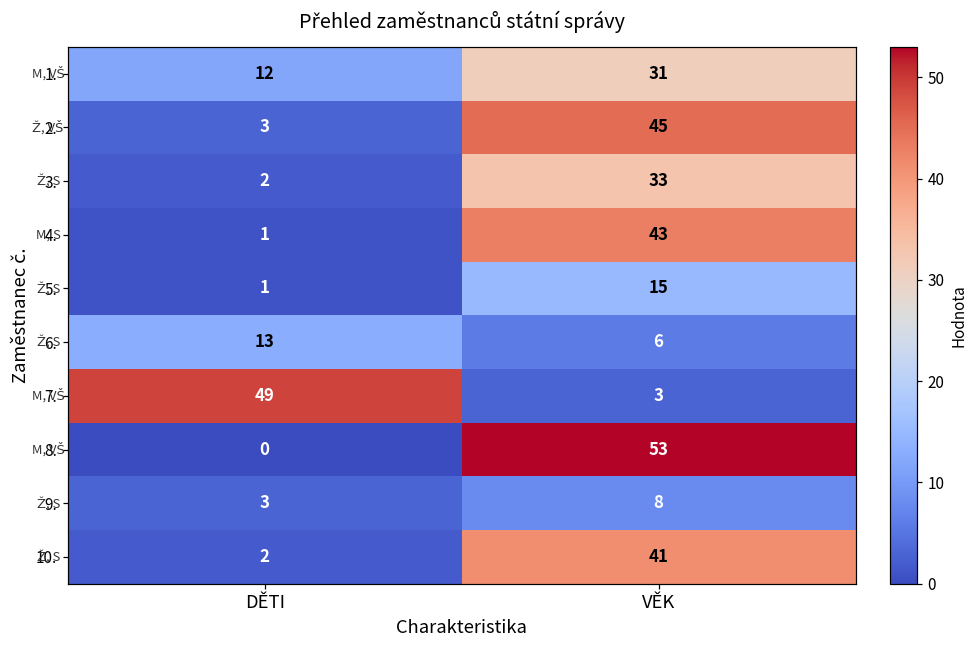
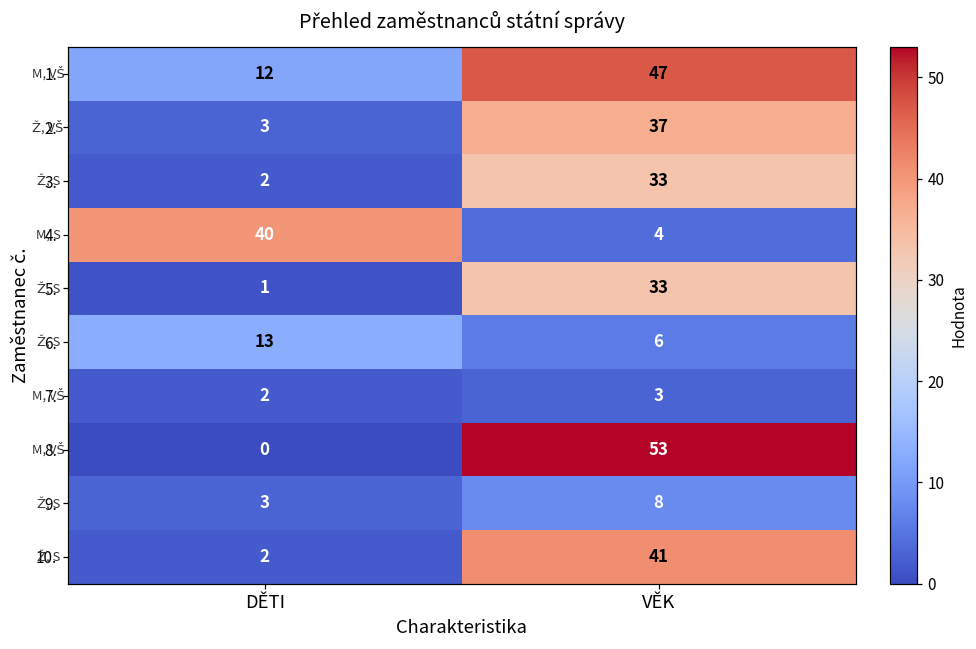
  {
    "1.": {
      "DĚTI": 12,
-     "VĚK": 31
+     "VĚK": 47
    },
    "2.": {
      "DĚTI": 3,
-     "VĚK": 45
+     "VĚK": 37
    },
    "3.": {
      "DĚTI": 2,
      "VĚK": 33
    },
    "4.": {
-     "DĚTI": 1,
-     "VĚK": 43
+     "DĚTI": 40,
+     "VĚK": 4
    },
    "5.": {
      "DĚTI": 1,
-     "VĚK": 15
+     "VĚK": 33
    },
    "6.": {
      "DĚTI": 13,
      "VĚK": 6
    },
    "7.": {
-     "DĚTI": 49,
+     "DĚTI": 2,
      "VĚK": 3
    },
    "8.": {
      "DĚTI": 0,
      "VĚK": 53
    },
    "9.": {
      "DĚTI": 3,
      "VĚK": 8
    },
    "10.": {
      "DĚTI": 2,
      "VĚK": 41
    }
  }
